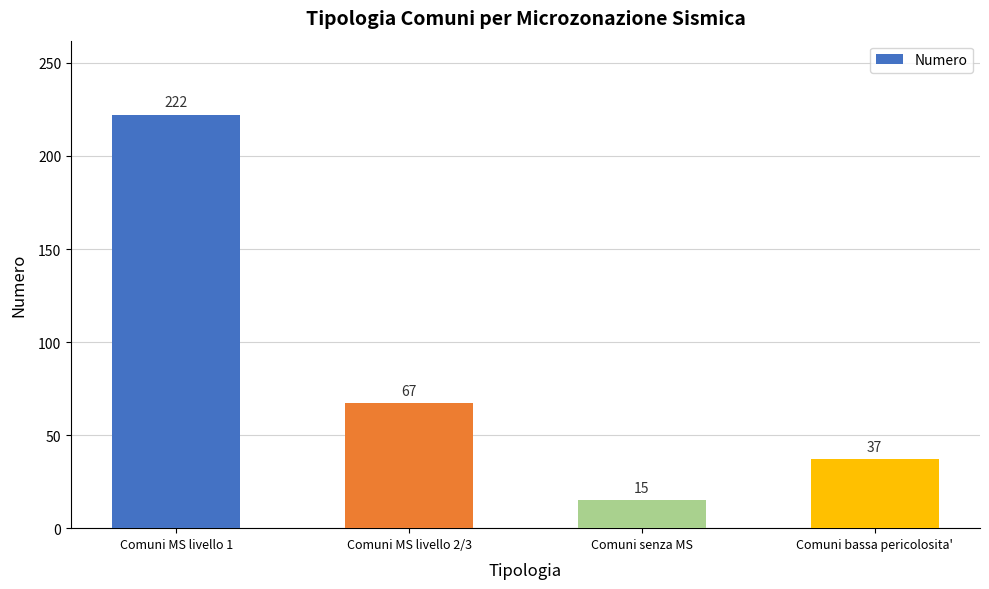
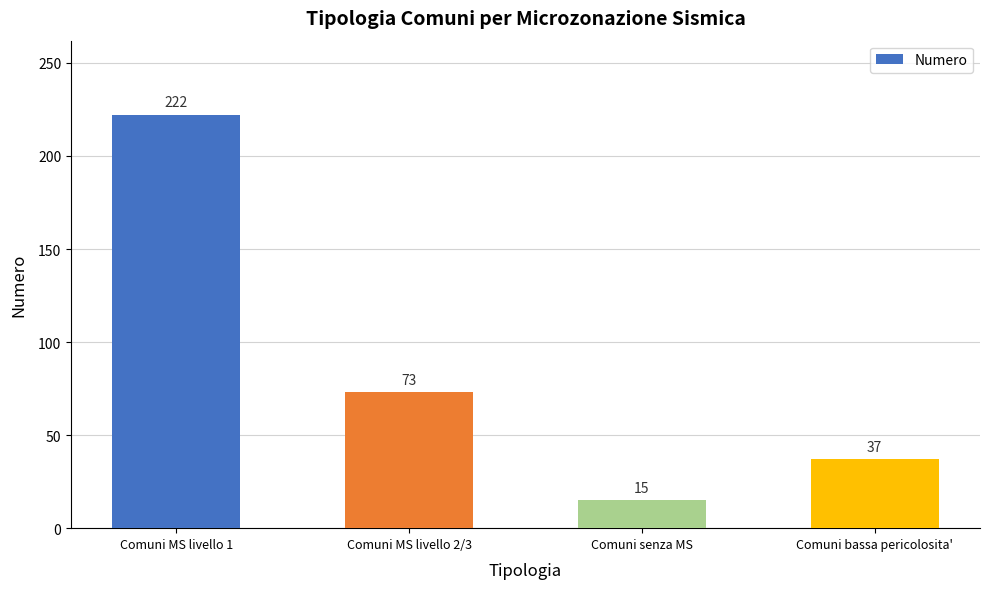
  {
    "Comuni MS livello 1": 222,
-   "Comuni MS livello 2/3": 67,
+   "Comuni MS livello 2/3": 73,
    "Comuni senza MS": 15,
    "Comuni bassa pericolosita'": 37
  }
